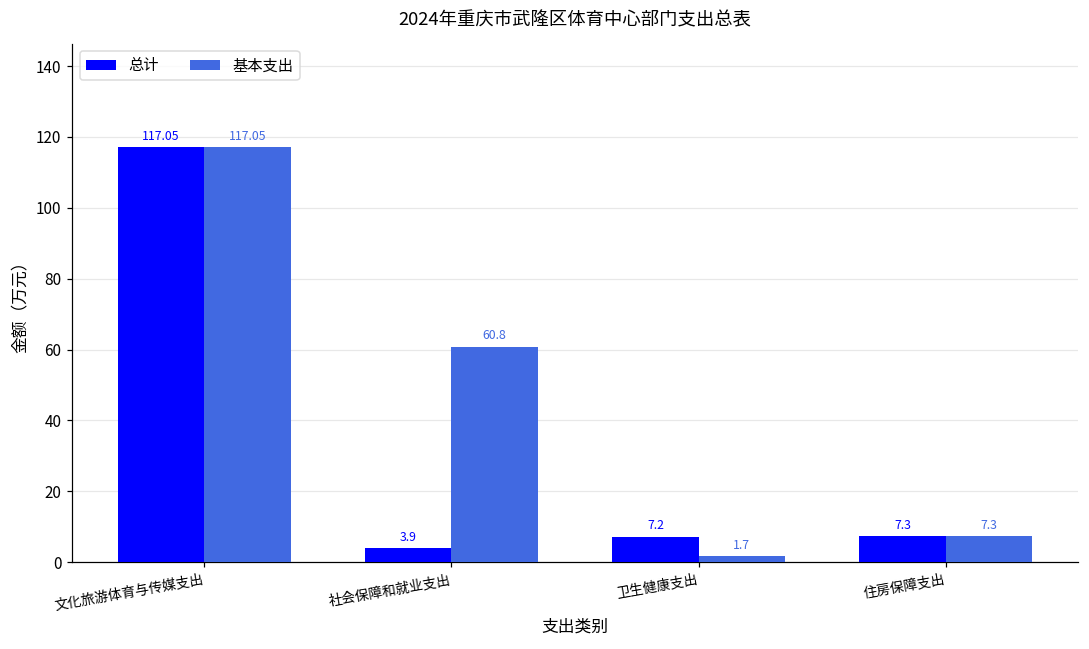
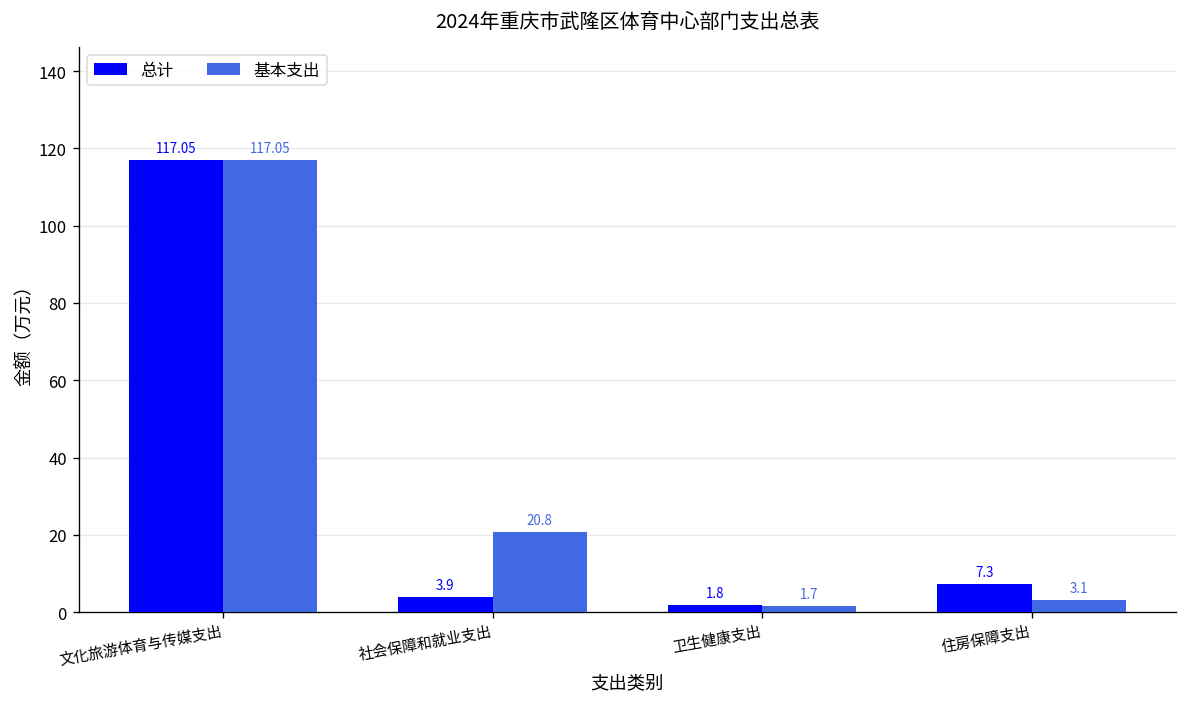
  {
    "总计": {
      "文化旅游体育与传媒支出": 117.05,
      "社会保障和就业支出": 3.9,
-     "卫生健康支出": 7.2,
+     "卫生健康支出": 1.8,
      "住房保障支出": 7.3
    },
    "基本支出": {
      "文化旅游体育与传媒支出": 117.05,
-     "社会保障和就业支出": 60.8,
+     "社会保障和就业支出": 20.8,
      "卫生健康支出": 1.7,
-     "住房保障支出": 7.3
+     "住房保障支出": 3.1
    }
  }
